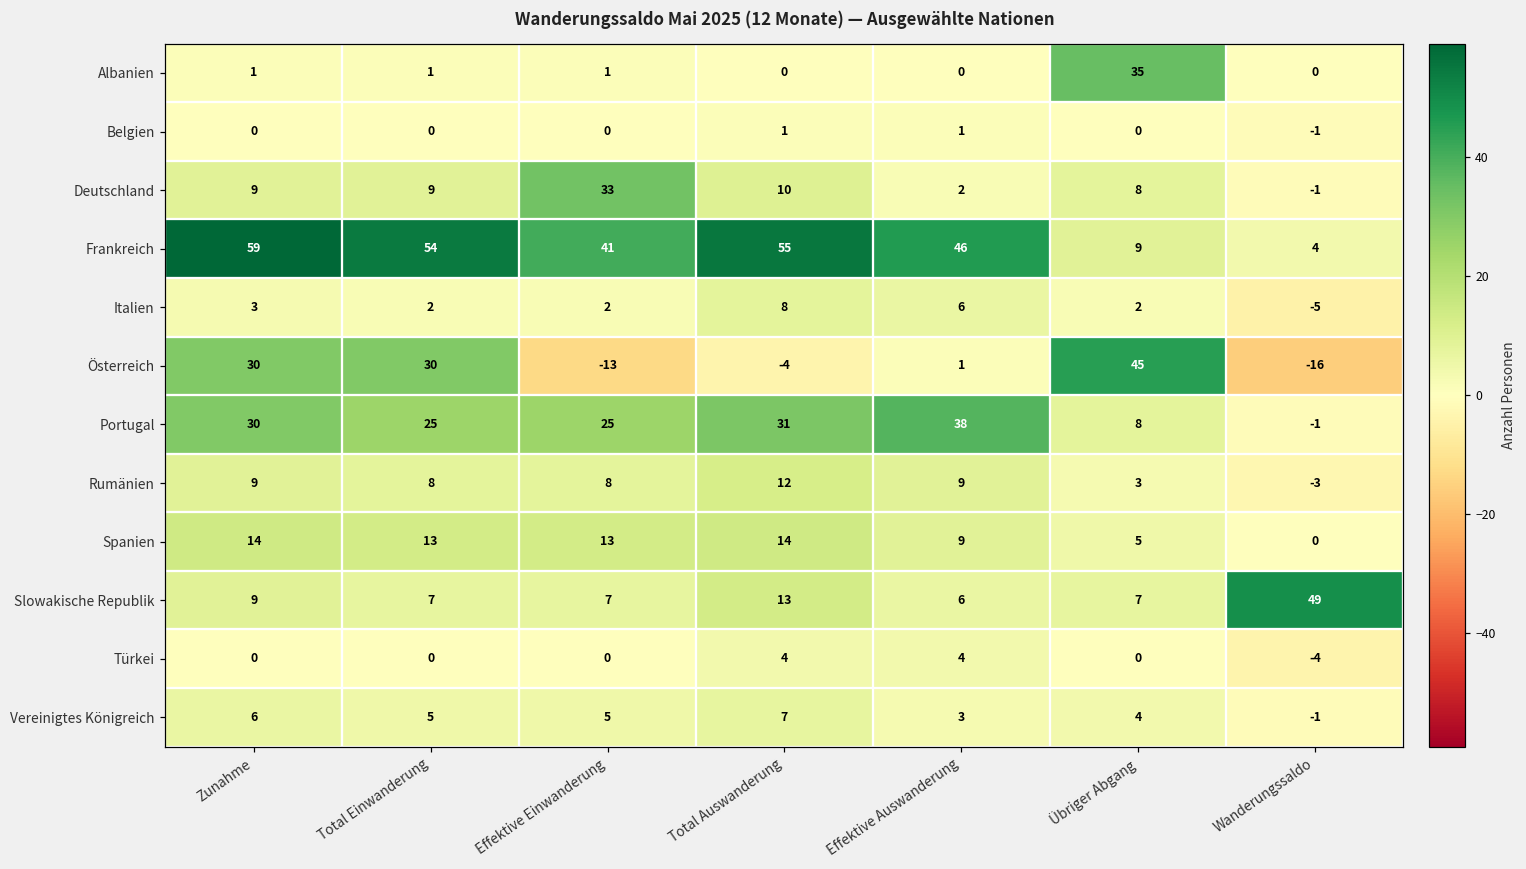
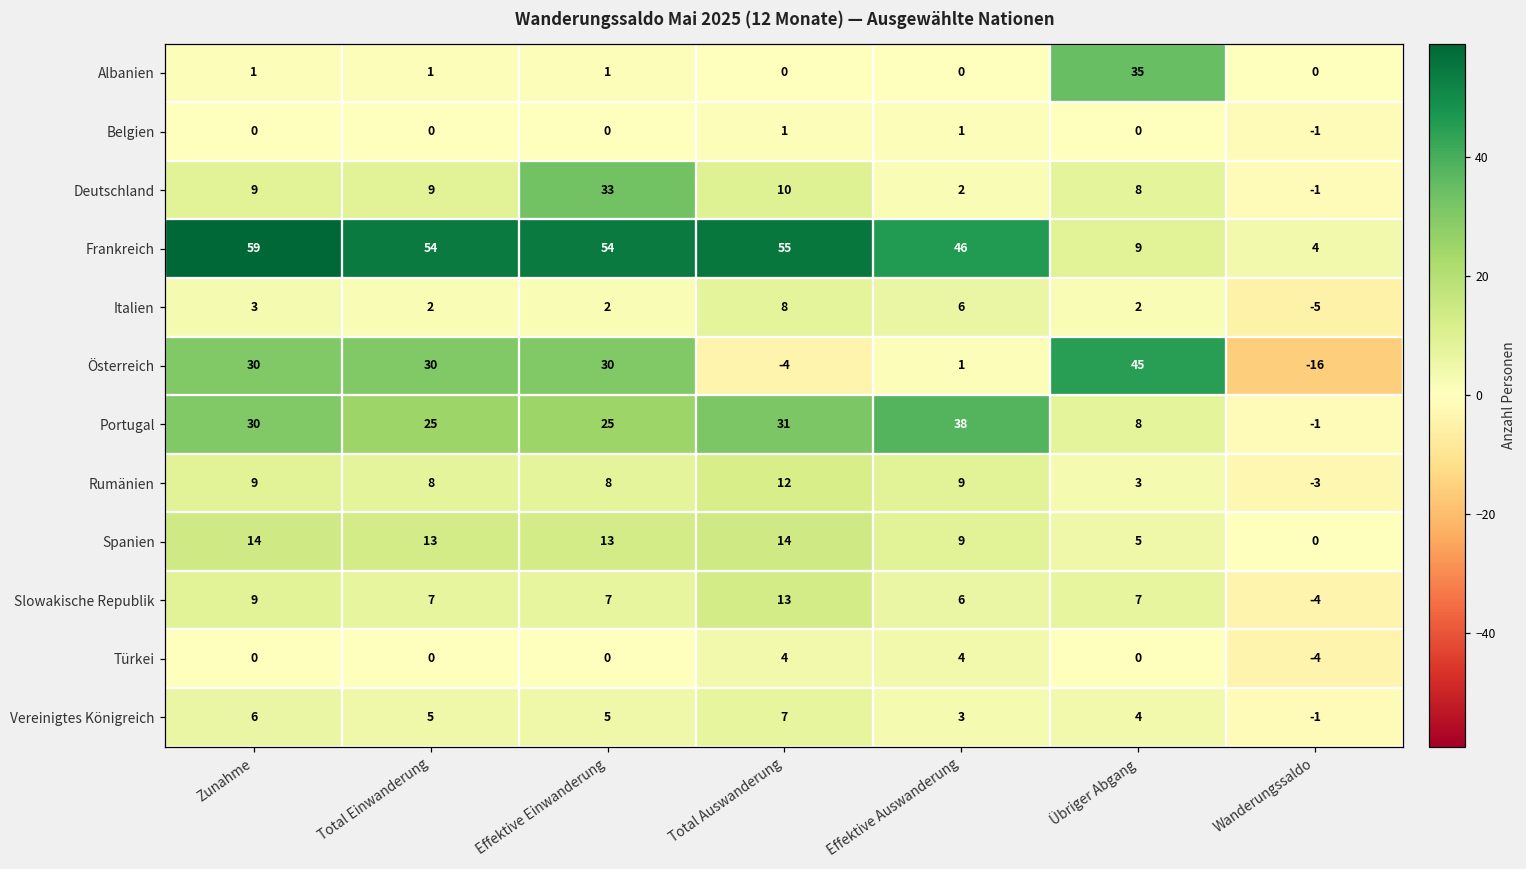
  {
    "Albanien": {
      "Zunahme": 1,
      "Total Einwanderung": 1,
      "Effektive Einwanderung": 1,
      "Total Auswanderung": 0,
      "Effektive Auswanderung": 0,
      "Übriger Abgang": 35,
      "Wanderungssaldo": 0
    },
    "Belgien": {
      "Zunahme": 0,
      "Total Einwanderung": 0,
      "Effektive Einwanderung": 0,
      "Total Auswanderung": 1,
      "Effektive Auswanderung": 1,
      "Übriger Abgang": 0,
      "Wanderungssaldo": -1
    },
    "Deutschland": {
      "Zunahme": 9,
      "Total Einwanderung": 9,
      "Effektive Einwanderung": 33,
      "Total Auswanderung": 10,
      "Effektive Auswanderung": 2,
      "Übriger Abgang": 8,
      "Wanderungssaldo": -1
    },
    "Frankreich": {
      "Zunahme": 59,
      "Total Einwanderung": 54,
-     "Effektive Einwanderung": 41,
+     "Effektive Einwanderung": 54,
      "Total Auswanderung": 55,
      "Effektive Auswanderung": 46,
      "Übriger Abgang": 9,
      "Wanderungssaldo": 4
    },
    "Italien": {
      "Zunahme": 3,
      "Total Einwanderung": 2,
      "Effektive Einwanderung": 2,
      "Total Auswanderung": 8,
      "Effektive Auswanderung": 6,
      "Übriger Abgang": 2,
      "Wanderungssaldo": -5
    },
    "Österreich": {
      "Zunahme": 30,
      "Total Einwanderung": 30,
-     "Effektive Einwanderung": -13,
+     "Effektive Einwanderung": 30,
      "Total Auswanderung": -4,
      "Effektive Auswanderung": 1,
      "Übriger Abgang": 45,
      "Wanderungssaldo": -16
    },
    "Portugal": {
      "Zunahme": 30,
      "Total Einwanderung": 25,
      "Effektive Einwanderung": 25,
      "Total Auswanderung": 31,
      "Effektive Auswanderung": 38,
      "Übriger Abgang": 8,
      "Wanderungssaldo": -1
    },
    "Rumänien": {
      "Zunahme": 9,
      "Total Einwanderung": 8,
      "Effektive Einwanderung": 8,
      "Total Auswanderung": 12,
      "Effektive Auswanderung": 9,
      "Übriger Abgang": 3,
      "Wanderungssaldo": -3
    },
    "Spanien": {
      "Zunahme": 14,
      "Total Einwanderung": 13,
      "Effektive Einwanderung": 13,
      "Total Auswanderung": 14,
      "Effektive Auswanderung": 9,
      "Übriger Abgang": 5,
      "Wanderungssaldo": 0
    },
    "Slowakische Republik": {
      "Zunahme": 9,
      "Total Einwanderung": 7,
      "Effektive Einwanderung": 7,
      "Total Auswanderung": 13,
      "Effektive Auswanderung": 6,
      "Übriger Abgang": 7,
-     "Wanderungssaldo": 49
+     "Wanderungssaldo": -4
    },
    "Türkei": {
      "Zunahme": 0,
      "Total Einwanderung": 0,
      "Effektive Einwanderung": 0,
      "Total Auswanderung": 4,
      "Effektive Auswanderung": 4,
      "Übriger Abgang": 0,
      "Wanderungssaldo": -4
    },
    "Vereinigtes Königreich": {
      "Zunahme": 6,
      "Total Einwanderung": 5,
      "Effektive Einwanderung": 5,
      "Total Auswanderung": 7,
      "Effektive Auswanderung": 3,
      "Übriger Abgang": 4,
      "Wanderungssaldo": -1
    }
  }
